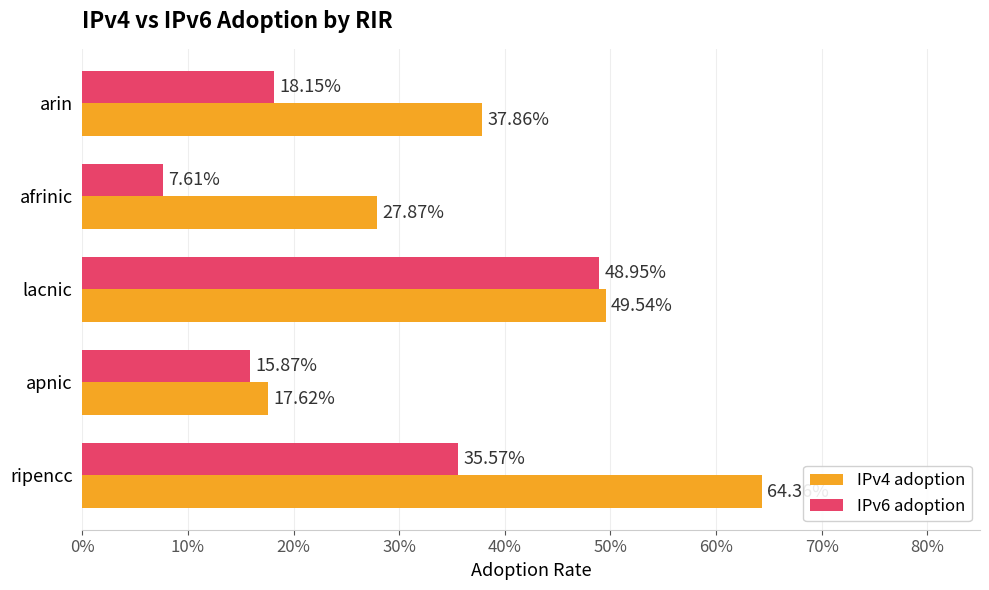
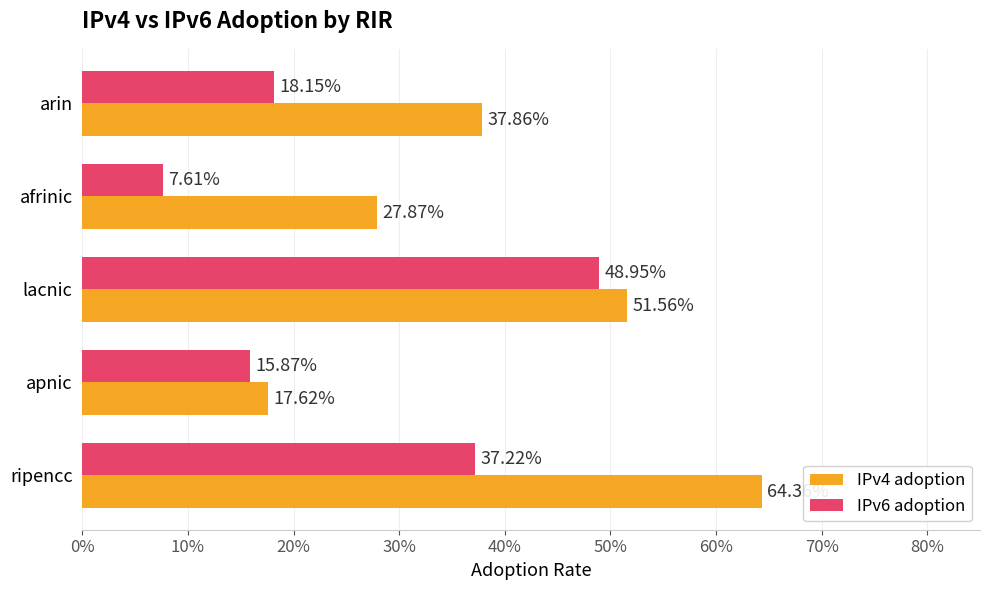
  {
    "IPv4 adoption": {
      "arin": "37.86%",
      "afrinic": "27.87%",
-     "lacnic": "49.54%",
+     "lacnic": "51.56%",
      "apnic": "17.62%"
    },
    "IPv6 adoption": {
      "arin": "18.15%",
      "afrinic": "7.61%",
      "lacnic": "48.95%",
      "apnic": "15.87%",
-     "ripencc": "35.57%"
+     "ripencc": "37.22%"
    }
  }
